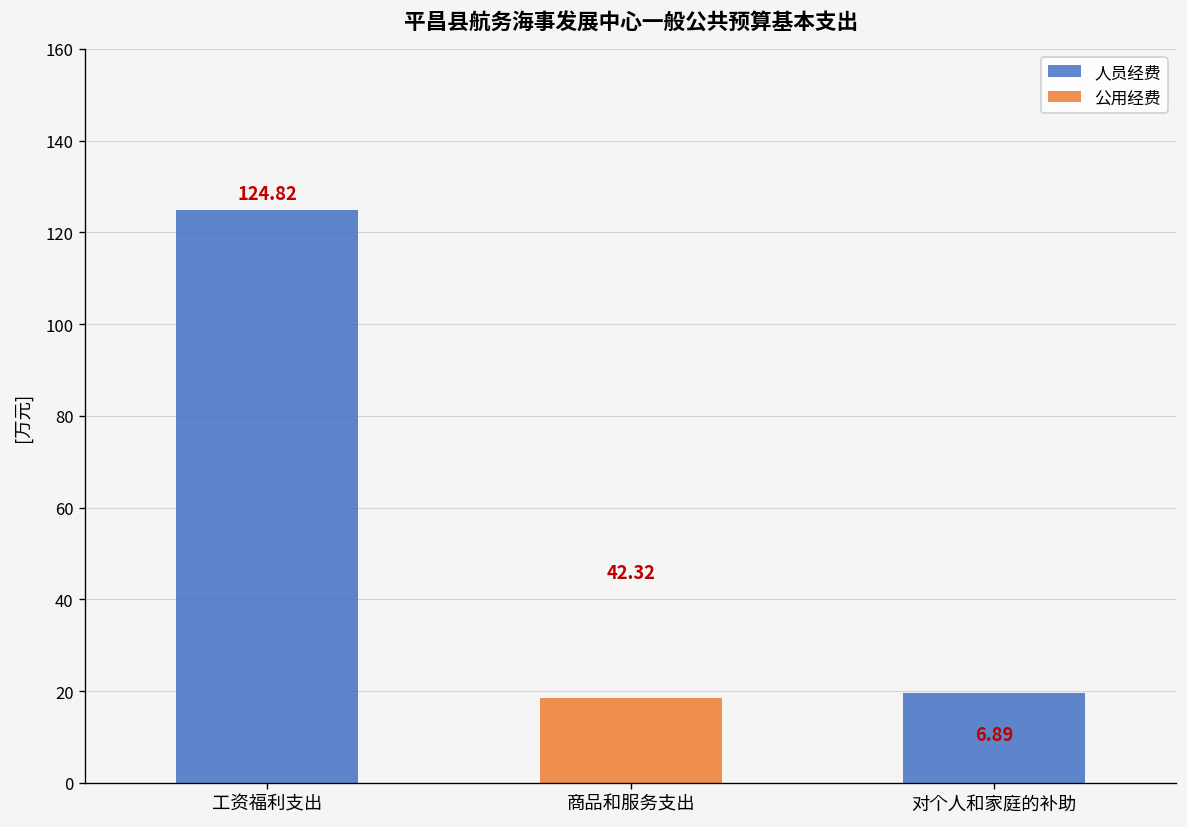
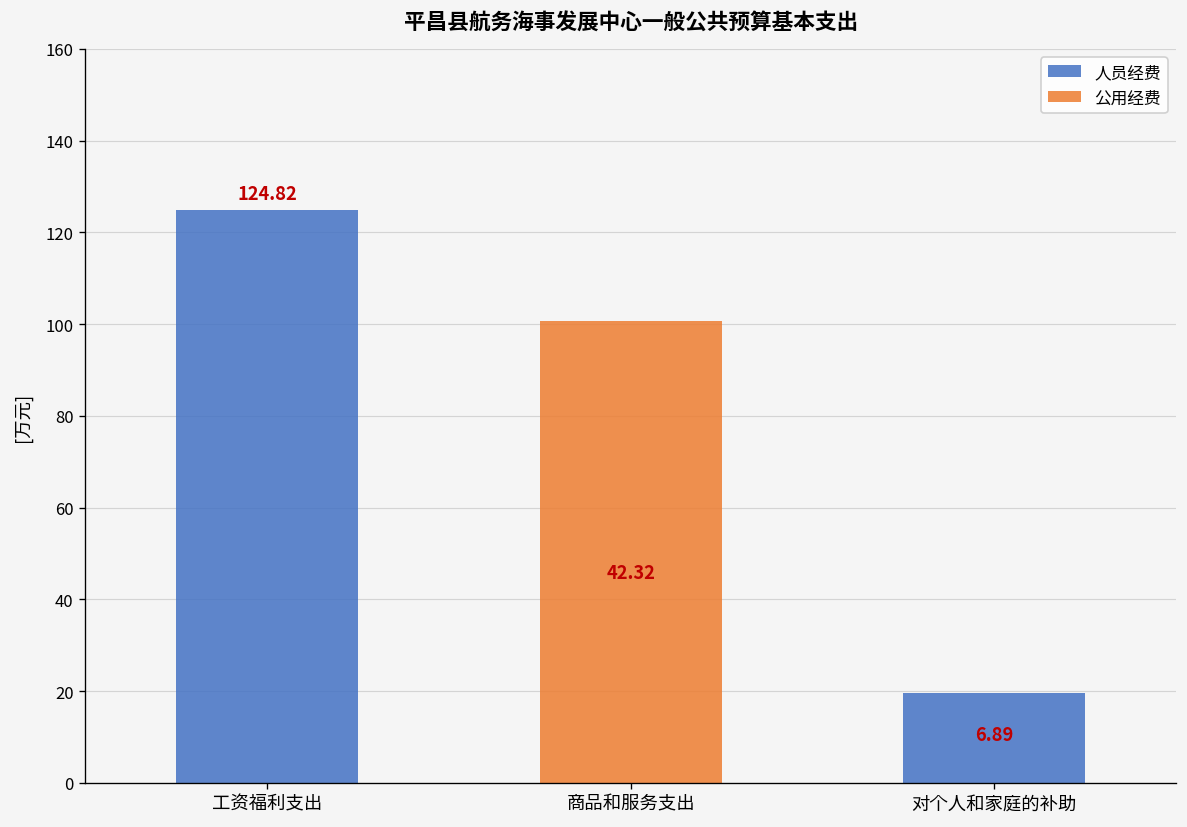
  {
    "人员经费": {
      "工资福利支出": 124.82
    },
    "公用经费": {
-     "商品和服务支出": 18
+     "商品和服务支出": 101
    }
  }
